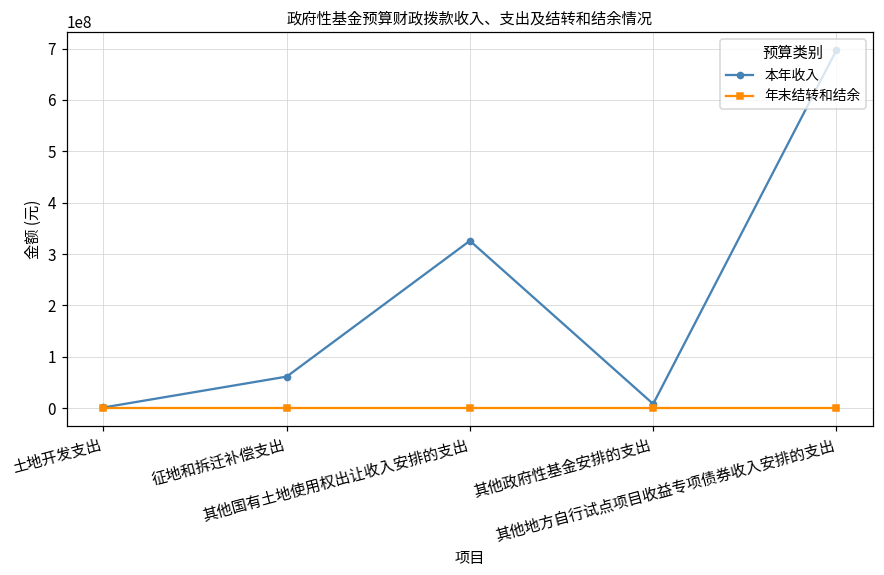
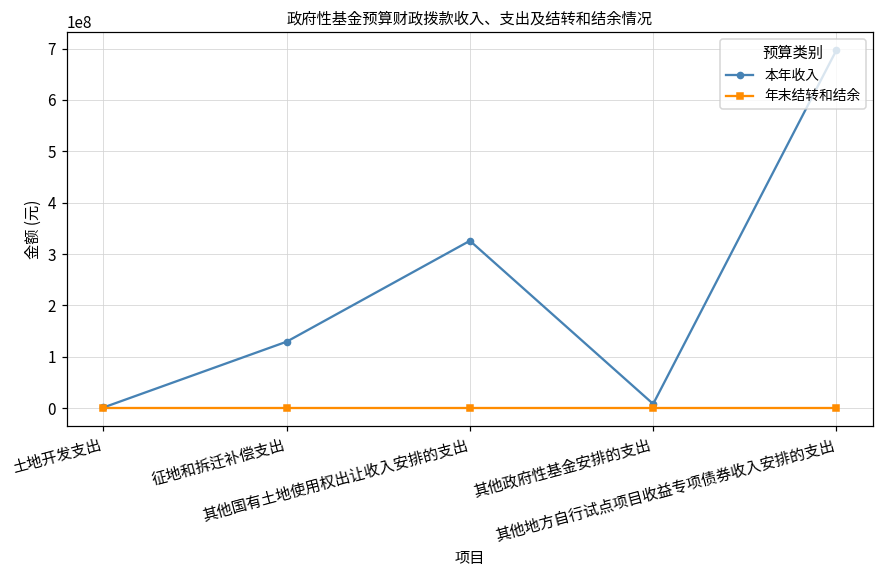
  {
    "本年收入": {
-     "征地和拆迁补偿支出": 60000000,
+     "征地和拆迁补偿支出": 130000000,
      "其他国有土地使用权出让收入安排的支出": 330000000,
      "其他政府性基金安排的支出": 10000000
    },
    "年末结转和结余": {
      "征地和拆迁补偿支出": 0,
      "其他国有土地使用权出让收入安排的支出": 0,
      "其他政府性基金安排的支出": 0,
      "其他地方自行试点项目收益专项债券收入安排的支出": 0
    }
  }
